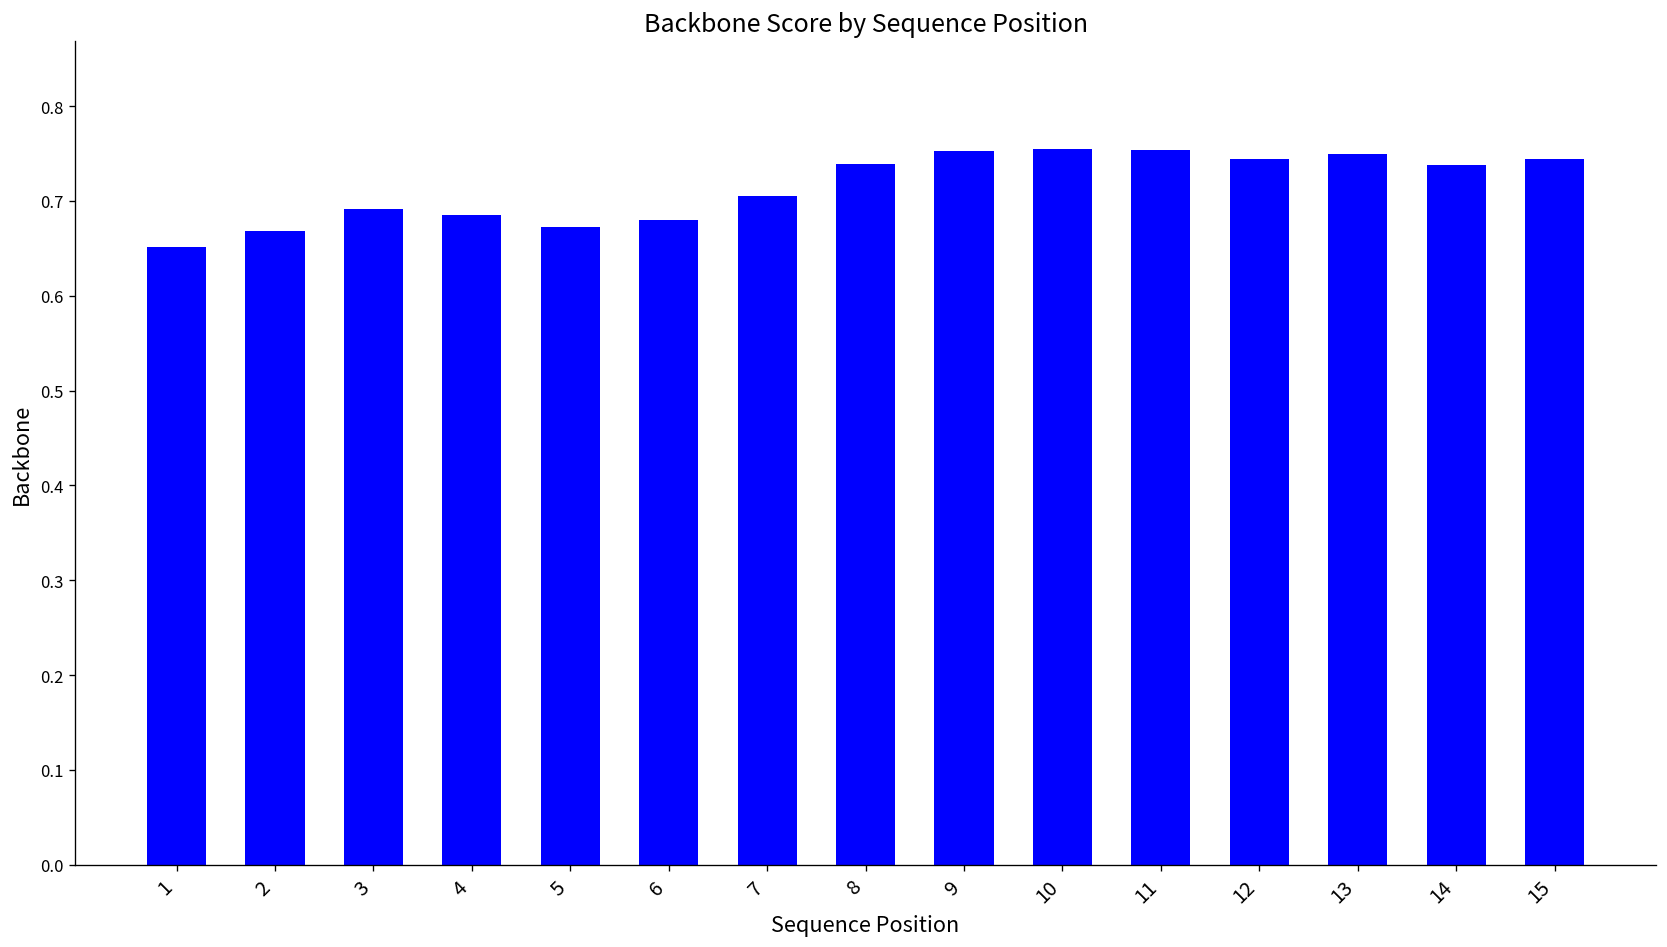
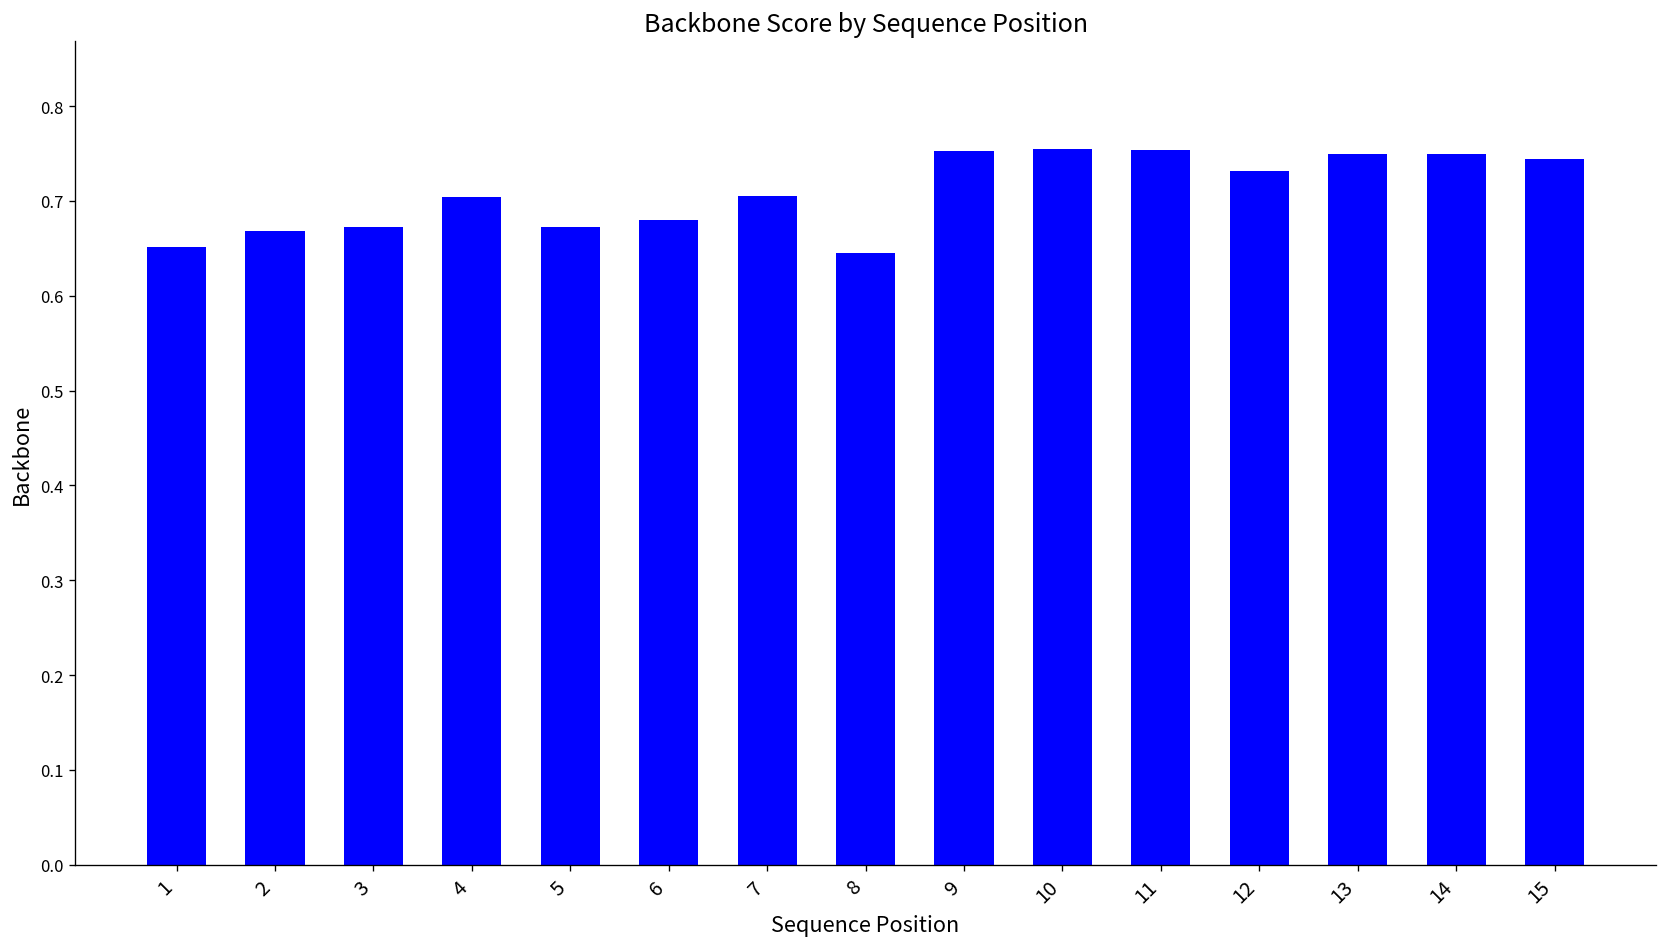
  {
    "1": 0.65,
    "2": 0.67,
-   "3": 0.69,
-   "4": 0.69,
+   "3": 0.67,
+   "4": 0.70,
    "5": 0.67,
    "6": 0.68,
    "7": 0.71,
-   "8": 0.74,
+   "8": 0.65,
    "9": 0.75,
    "10": 0.76,
    "11": 0.75,
-   "12": 0.74,
+   "12": 0.73,
    "13": 0.75,
-   "14": 0.74,
+   "14": 0.75,
    "15": 0.74
  }
